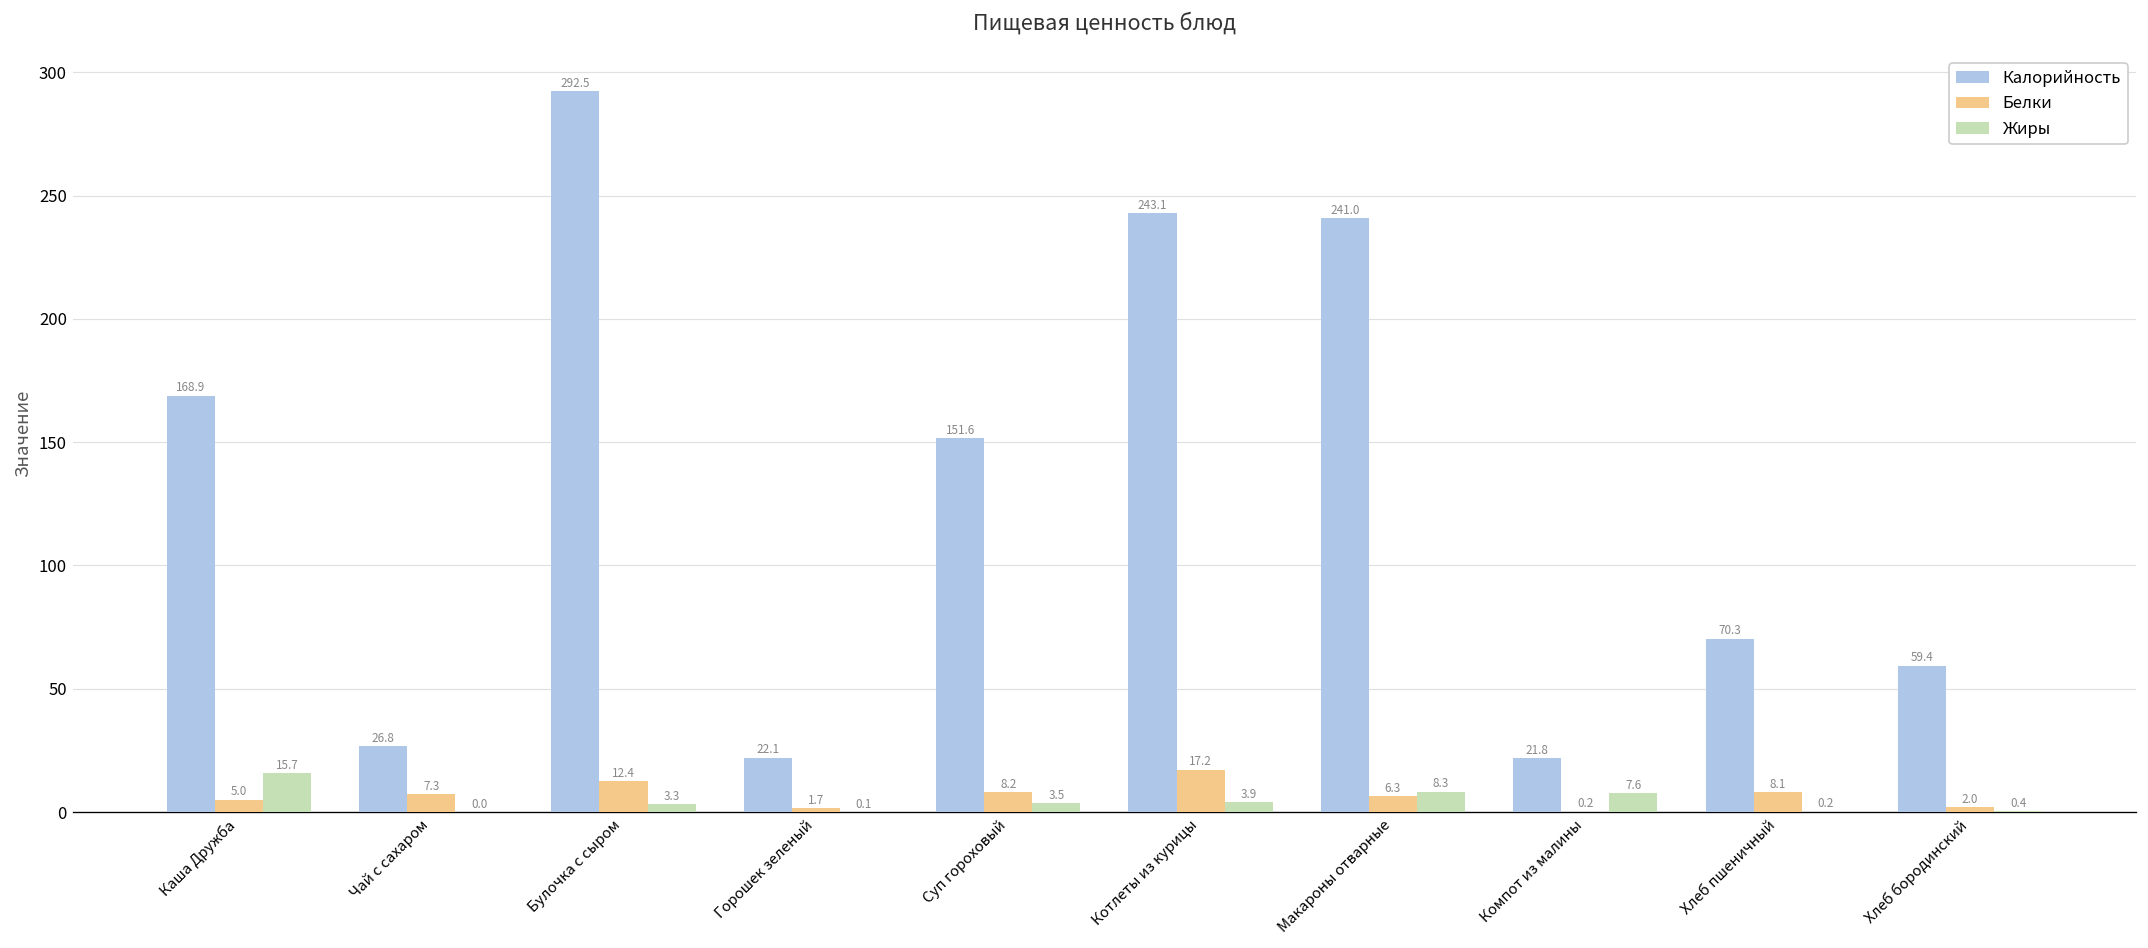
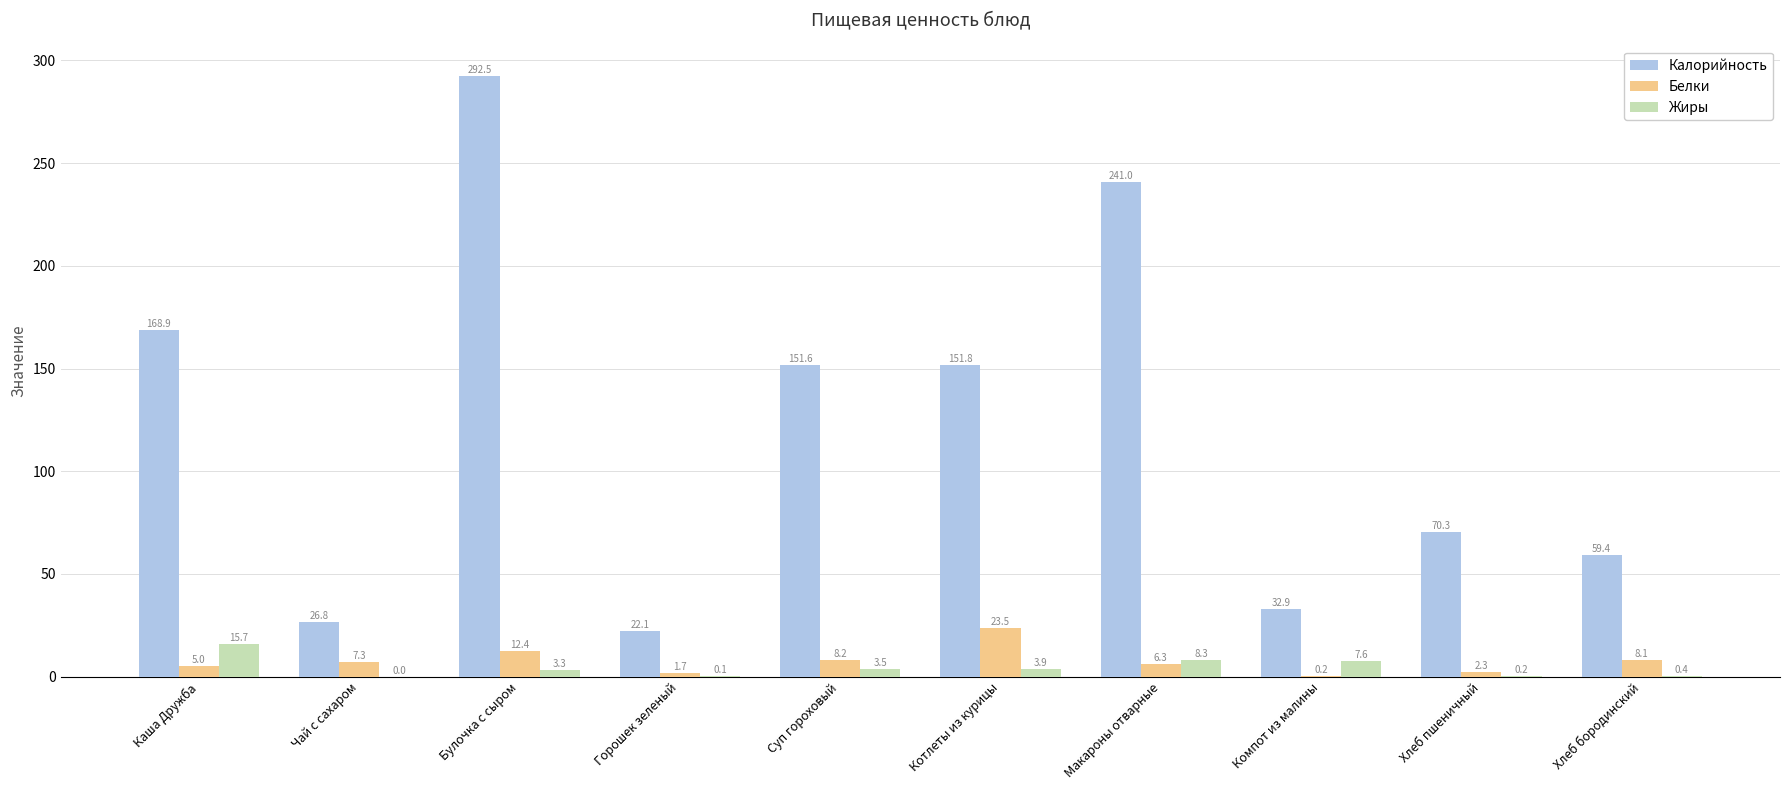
  {
    "Калорийность": {
      "Каша Дружба": 168.9,
      "Чай с сахаром": 26.8,
      "Булочка с сыром": 292.5,
      "Горошек зеленый": 22.1,
      "Суп гороховый": 151.6,
-     "Котлеты из курицы": 243.1,
+     "Котлеты из курицы": 151.8,
      "Макароны отварные": 241.0,
-     "Компот из малины": 21.8,
+     "Компот из малины": 32.9,
      "Хлеб пшеничный": 70.3,
      "Хлеб бородинский": 59.4
    },
    "Белки": {
      "Каша Дружба": 5.0,
      "Чай с сахаром": 7.3,
      "Булочка с сыром": 12.4,
      "Горошек зеленый": 1.7,
      "Суп гороховый": 8.2,
-     "Котлеты из курицы": 17.2,
+     "Котлеты из курицы": 23.5,
      "Макароны отварные": 6.3,
      "Компот из малины": 0.2,
-     "Хлеб пшеничный": 8.1,
-     "Хлеб бородинский": 2.0
+     "Хлеб пшеничный": 2.3,
+     "Хлеб бородинский": 8.1
    },
    "Жиры": {
      "Каша Дружба": 15.7,
      "Чай с сахаром": 0.0,
      "Булочка с сыром": 3.3,
      "Горошек зеленый": 0.1,
      "Суп гороховый": 3.5,
      "Котлеты из курицы": 3.9,
      "Макароны отварные": 8.3,
      "Компот из малины": 7.6,
      "Хлеб пшеничный": 0.2,
      "Хлеб бородинский": 0.4
    }
  }
